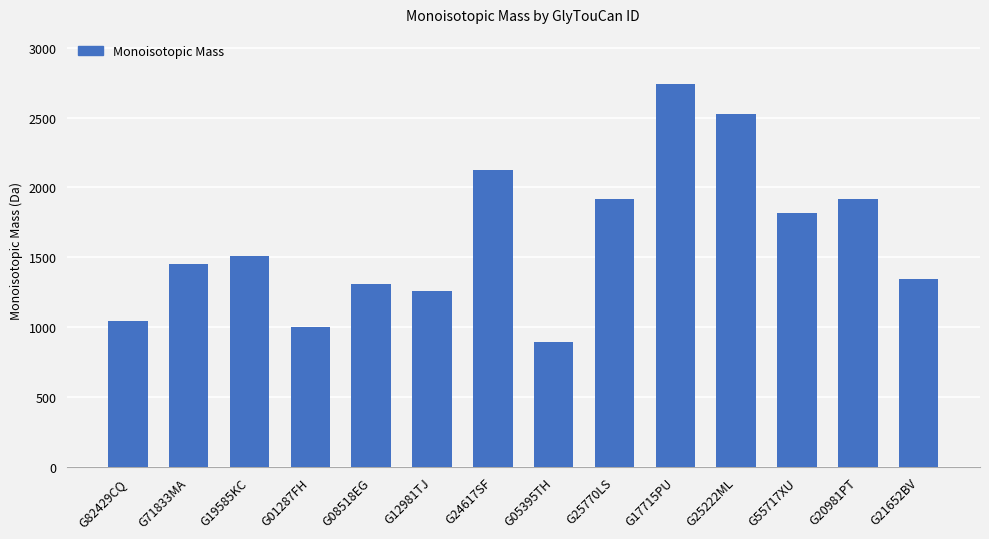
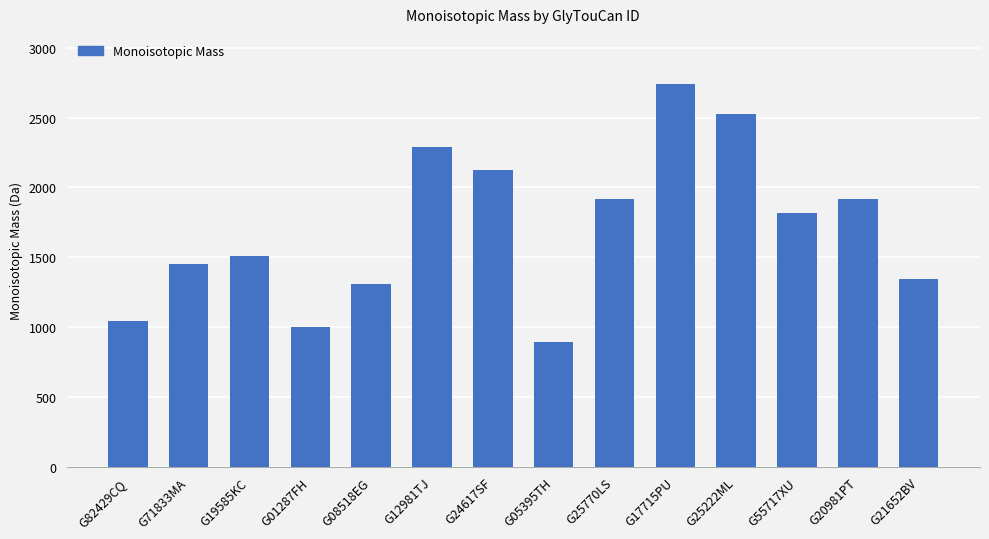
  {
    "G82429CQ": 1040,
    "G71833MA": 1450,
    "G19585KC": 1510,
    "G01287FH": 1000,
    "G08518EG": 1310,
-   "G12981TJ": 1260,
+   "G12981TJ": 2290,
    "G24617SF": 2120,
    "G05395TH": 900,
    "G25770LS": 1920,
    "G17715PU": 2740,
    "G25222ML": 2520,
    "G55717XU": 1820,
    "G20981PT": 1920,
    "G21652BV": 1350
  }
